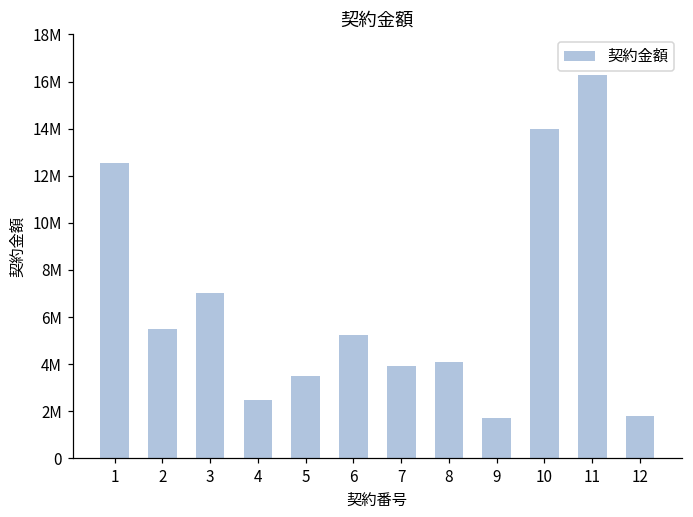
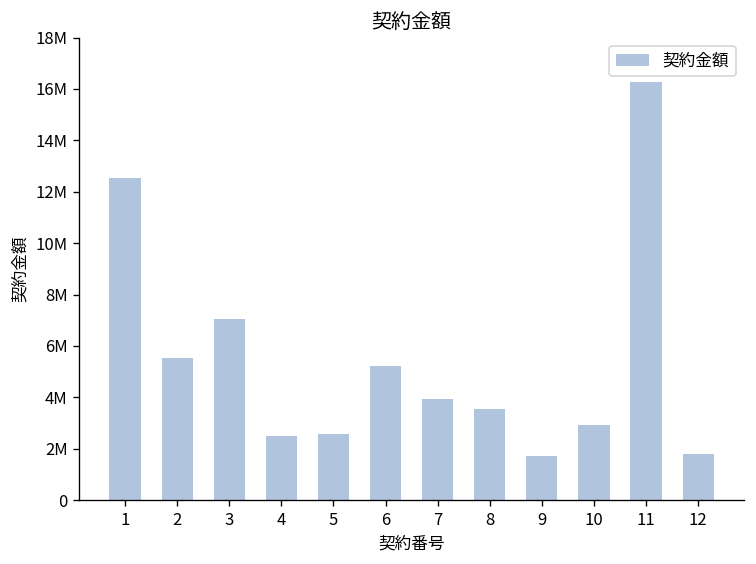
  {
    "1": 12500000,
    "2": 5500000,
    "3": 7000000,
    "4": 2500000,
-   "5": 3500000,
+   "5": 2600000,
    "6": 5200000,
    "7": 3900000,
-   "8": 4100000,
+   "8": 3500000,
    "9": 1700000,
-   "10": 14000000,
+   "10": 2900000,
    "11": 16300000,
    "12": 1800000
  }
